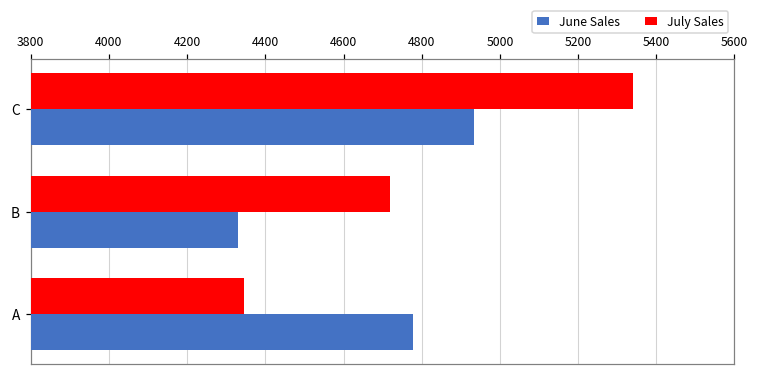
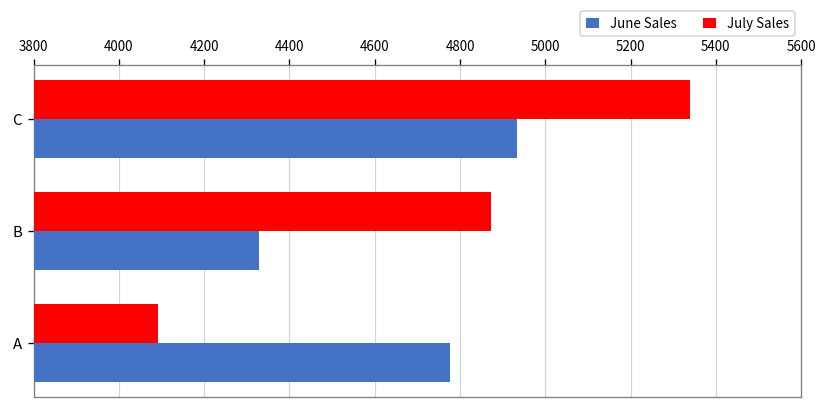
  {
    "June Sales": {
      "C": 4930,
      "B": 4330,
      "A": 4780
    },
    "July Sales": {
      "C": 5340,
-     "B": 4720,
-     "A": 4350
+     "B": 4870,
+     "A": 4090
    }
  }
